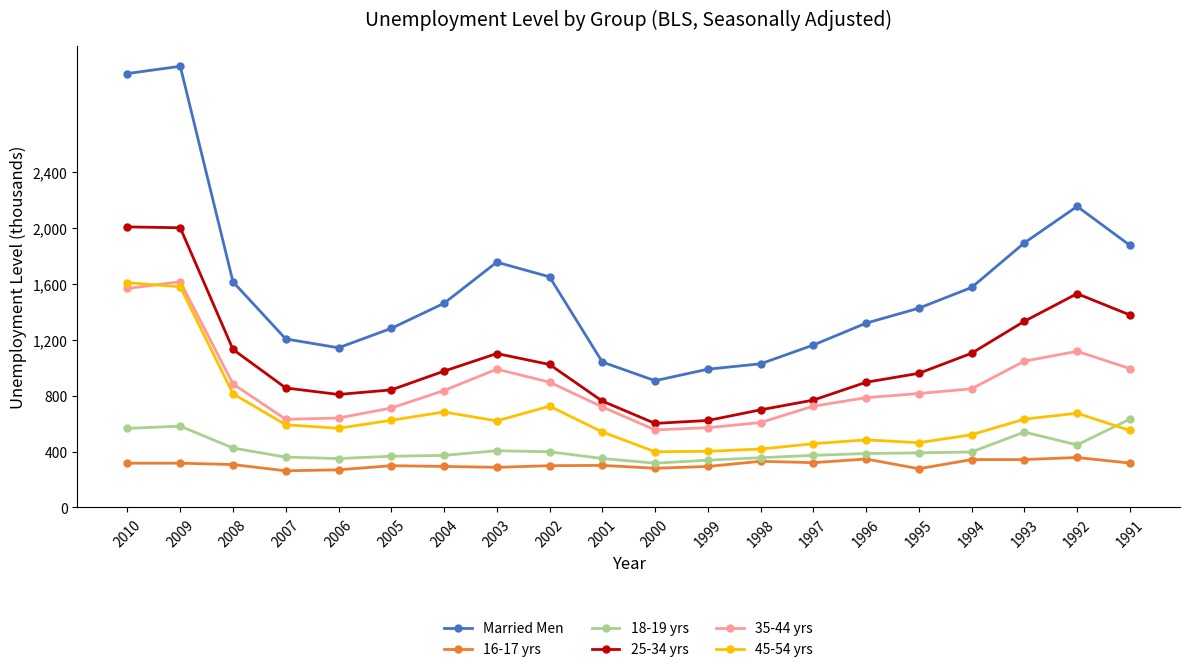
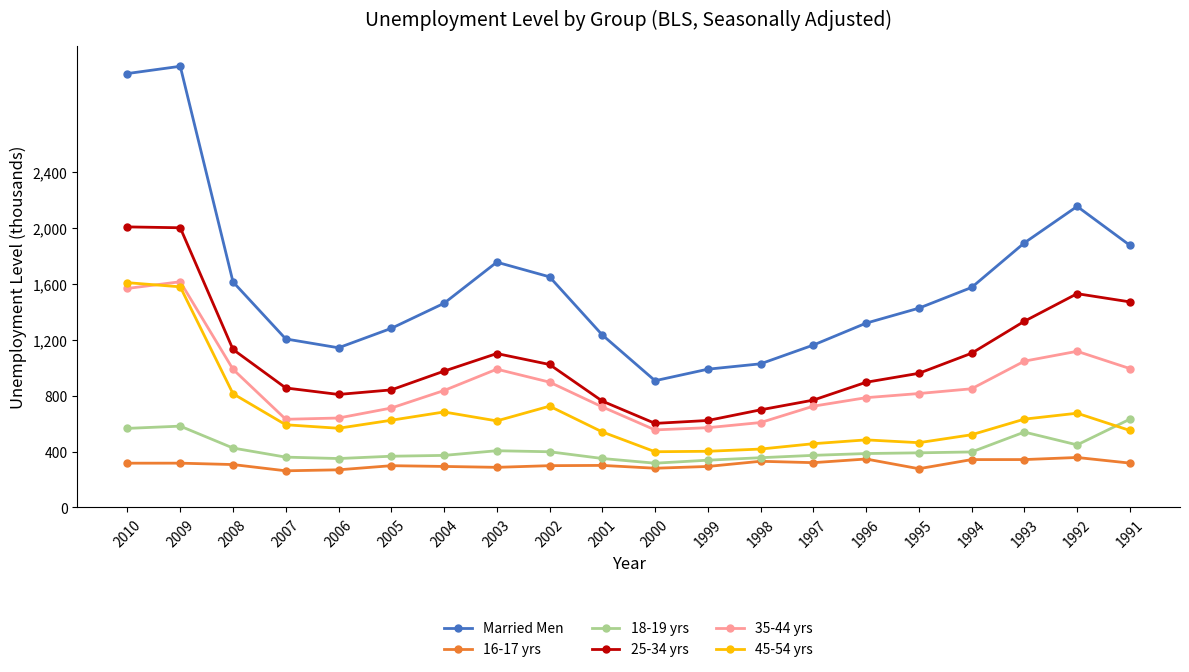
  {
    "Married Men": {
      "2010": "3,110",
      "2009": "3,160",
      "2008": "1,610",
      "2007": "1,210",
      "2006": "1,140",
      "2005": "1,280",
      "2004": "1,460",
      "2003": "1,760",
      "2002": "1,650",
-     "2001": "1,040",
+     "2001": "1,240",
      "2000": "910",
      "1999": "990",
      "1998": "1,030",
      "1997": "1,160",
      "1996": "1,320",
      "1995": "1,430",
      "1994": "1,580",
      "1993": "1,890",
      "1992": "2,160",
      "1991": "1,880"
    },
    "16-17 yrs": {
      "2010": "320",
      "2009": "320",
      "2008": "310",
      "2007": "260",
      "2006": "270",
      "2005": "300",
      "2004": "290",
      "2003": "290",
      "2002": "300",
      "2001": "300",
      "2000": "280",
      "1999": "290",
      "1998": "330",
      "1997": "320",
      "1996": "350",
      "1995": "280",
      "1994": "340",
      "1993": "340",
      "1992": "360",
      "1991": "320"
    },
    "18-19 yrs": {
      "2010": "570",
      "2009": "580",
      "2008": "430",
      "2007": "360",
      "2006": "350",
      "2005": "370",
      "2004": "370",
      "2003": "410",
      "2002": "400",
      "2001": "350",
      "2000": "320",
      "1999": "340",
      "1998": "360",
      "1997": "370",
      "1996": "390",
      "1995": "390",
      "1994": "400",
      "1993": "540",
      "1992": "450",
      "1991": "630"
    },
    "25-34 yrs": {
      "2010": "2,010",
      "2009": "2,000",
      "2008": "1,130",
      "2007": "860",
      "2006": "810",
      "2005": "840",
      "2004": "980",
      "2003": "1,100",
      "2002": "1,020",
      "2001": "760",
      "2000": "600",
      "1999": "620",
      "1998": "700",
      "1997": "770",
      "1996": "900",
      "1995": "960",
      "1994": "1,100",
      "1993": "1,330",
      "1992": "1,530",
-     "1991": "1,380"
+     "1991": "1,470"
    },
    "35-44 yrs": {
      "2010": "1,570",
      "2009": "1,620",
-     "2008": "880",
+     "2008": "990",
      "2007": "630",
      "2006": "640",
      "2005": "710",
      "2004": "840",
      "2003": "990",
      "2002": "900",
      "2001": "720",
      "2000": "560",
      "1999": "570",
      "1998": "610",
      "1997": "730",
      "1996": "790",
      "1995": "820",
      "1994": "850",
      "1993": "1,050",
      "1992": "1,120",
      "1991": "990"
    },
    "45-54 yrs": {
      "2010": "1,610",
      "2009": "1,580",
      "2008": "810",
      "2007": "590",
      "2006": "570",
      "2005": "620",
      "2004": "680",
      "2003": "620",
      "2002": "730",
      "2001": "540",
      "2000": "400",
      "1999": "400",
      "1998": "420",
      "1997": "460",
      "1996": "480",
      "1995": "460",
      "1994": "520",
      "1993": "630",
      "1992": "670",
      "1991": "550"
    }
  }
